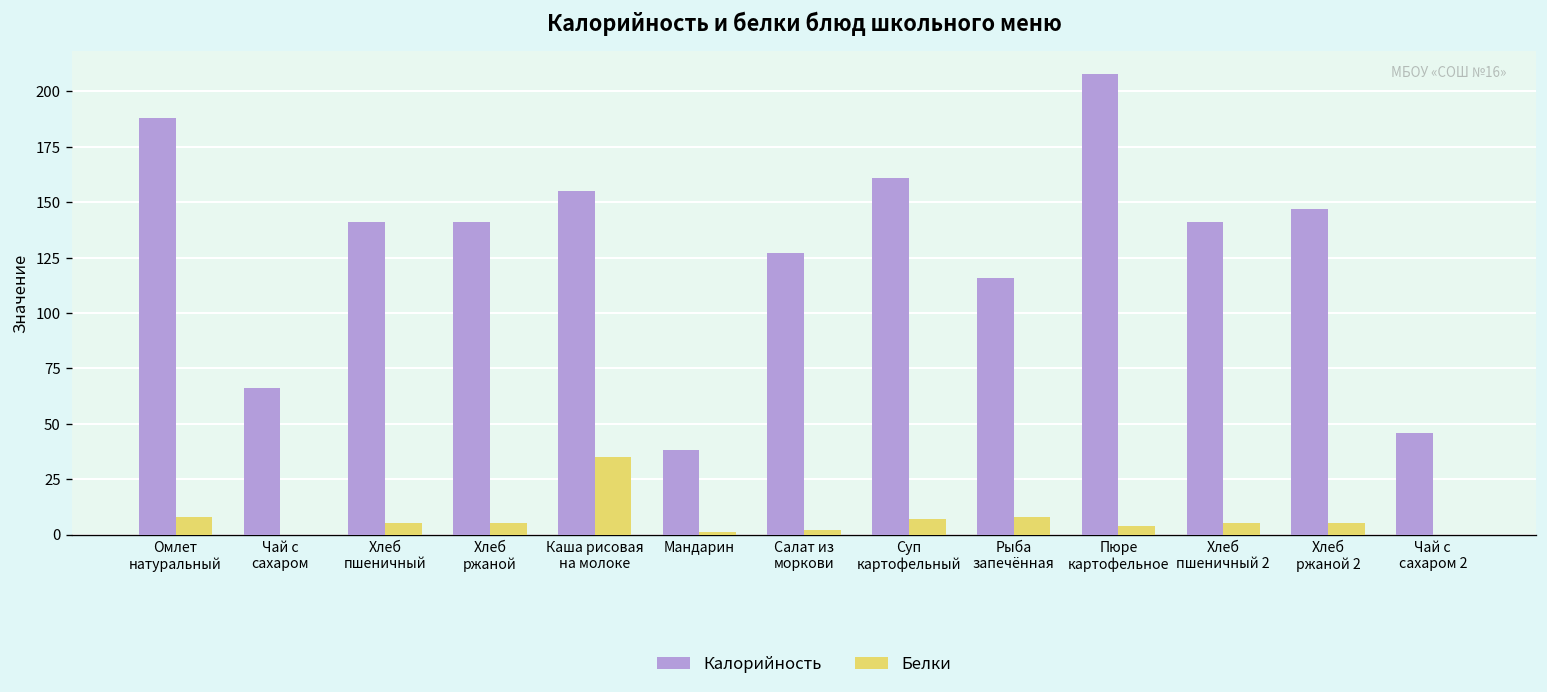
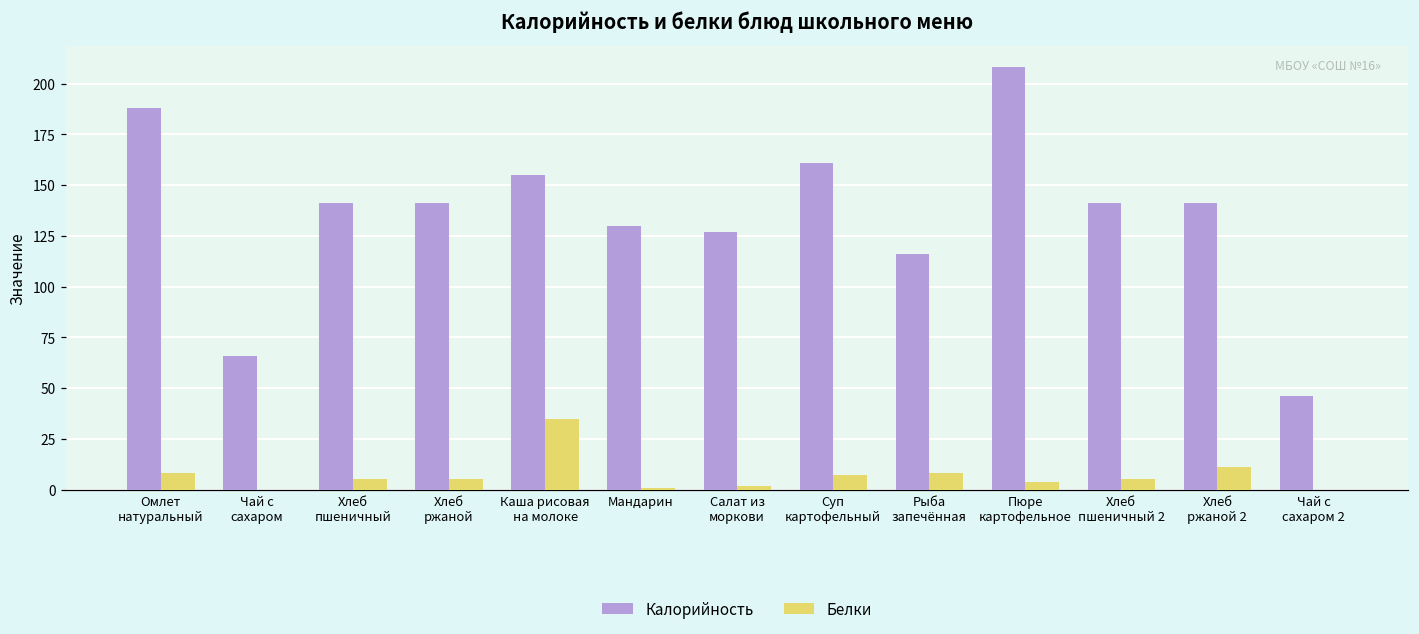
  {
    "Калорийность": {
      "Омлет натуральный": 188,
      "Чай с сахаром": 66,
      "Хлеб пшеничный": 141,
      "Хлеб ржаной": 141,
      "Каша рисовая на молоке": 155,
-     "Мандарин": 38,
+     "Мандарин": 130,
      "Салат из моркови": 127,
      "Суп картофельный": 161,
      "Рыба запечённая": 116,
      "Пюре картофельное": 208,
      "Хлеб пшеничный 2": 141,
-     "Хлеб ржаной 2": 147,
+     "Хлеб ржаной 2": 141,
      "Чай с сахаром 2": 46
    },
    "Белки": {
      "Омлет натуральный": 8,
      "Чай с сахаром": 0,
      "Хлеб пшеничный": 5,
      "Хлеб ржаной": 5,
      "Каша рисовая на молоке": 35,
      "Салат из моркови": 2,
      "Суп картофельный": 7,
      "Рыба запечённая": 8,
      "Пюре картофельное": 4,
      "Хлеб пшеничный 2": 5,
-     "Хлеб ржаной 2": 5,
+     "Хлеб ржаной 2": 11,
      "Чай с сахаром 2": 0
    }
  }
